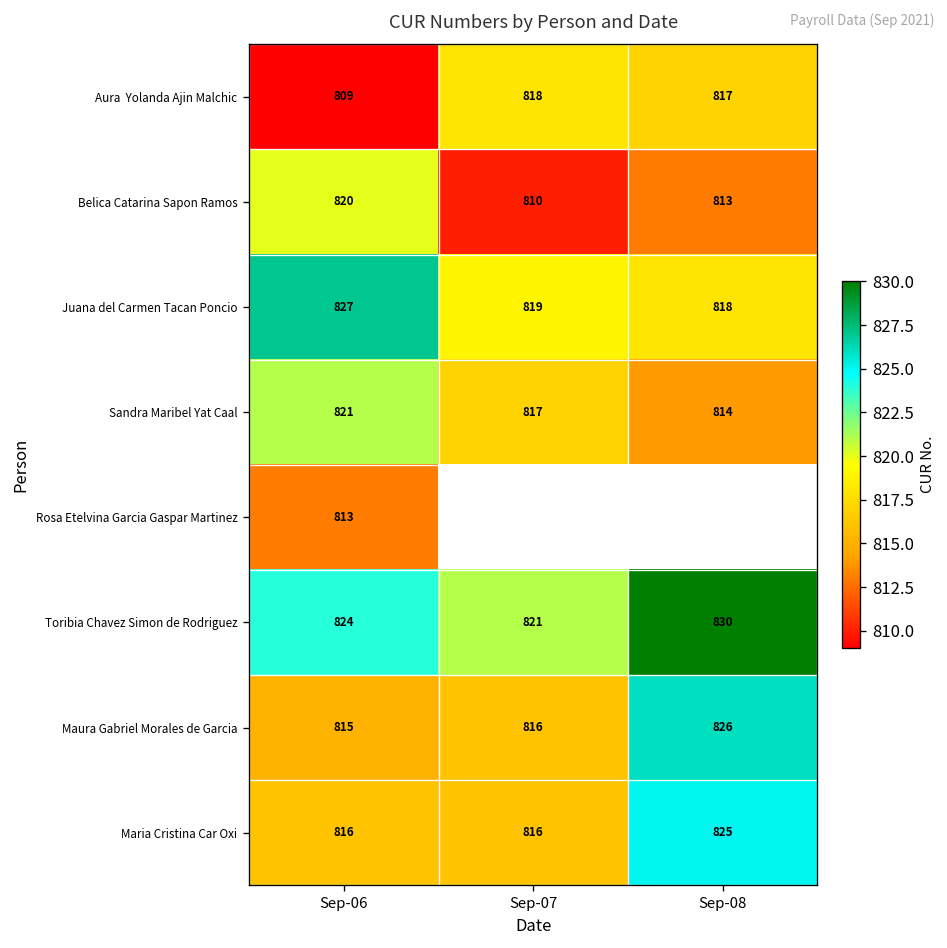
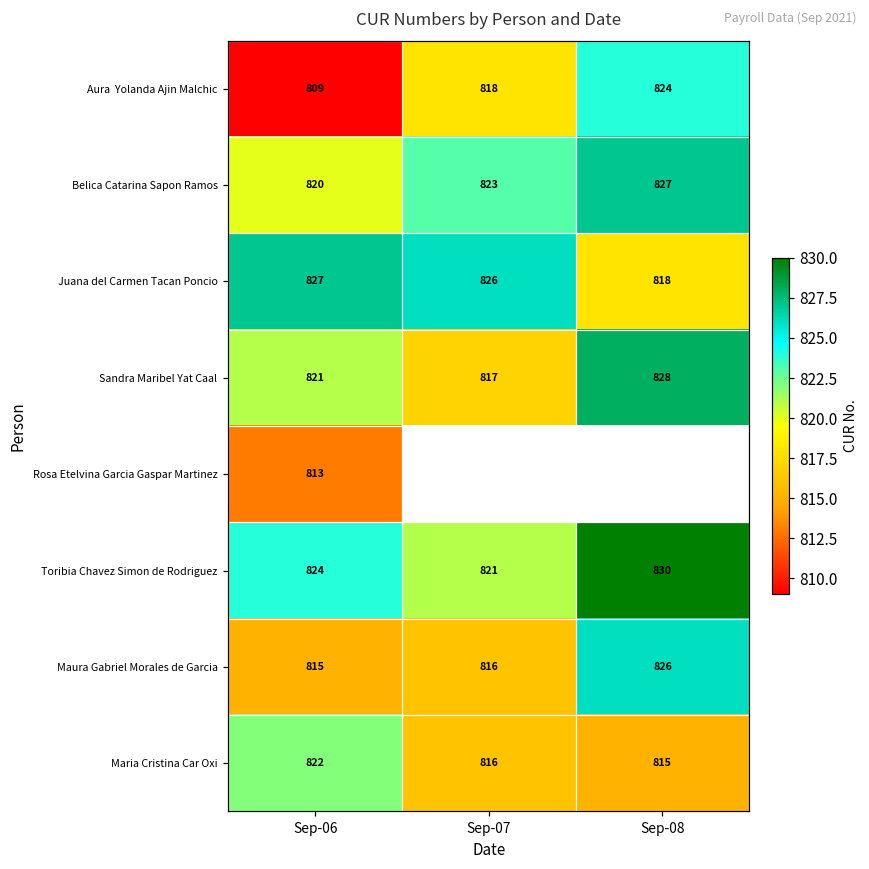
  {
    "Aura Yolanda Ajin Malchic": {
      "Sep-06": 809,
      "Sep-07": 818,
-     "Sep-08": 817
+     "Sep-08": 824
    },
    "Belica Catarina Sapon Ramos": {
      "Sep-06": 820,
-     "Sep-07": 810,
-     "Sep-08": 813
+     "Sep-07": 823,
+     "Sep-08": 827
    },
    "Juana del Carmen Tacan Poncio": {
      "Sep-06": 827,
-     "Sep-07": 819,
+     "Sep-07": 826,
      "Sep-08": 818
    },
    "Sandra Maribel Yat Caal": {
      "Sep-06": 821,
      "Sep-07": 817,
-     "Sep-08": 814
+     "Sep-08": 828
    },
    "Rosa Etelvina Garcia Gaspar Martinez": {
      "Sep-06": 813
    },
    "Toribia Chavez Simon de Rodriguez": {
      "Sep-06": 824,
      "Sep-07": 821,
      "Sep-08": 830
    },
    "Maura Gabriel Morales de Garcia": {
      "Sep-06": 815,
      "Sep-07": 816,
      "Sep-08": 826
    },
    "Maria Cristina Car Oxi": {
-     "Sep-06": 816,
+     "Sep-06": 822,
      "Sep-07": 816,
-     "Sep-08": 825
+     "Sep-08": 815
    }
  }
